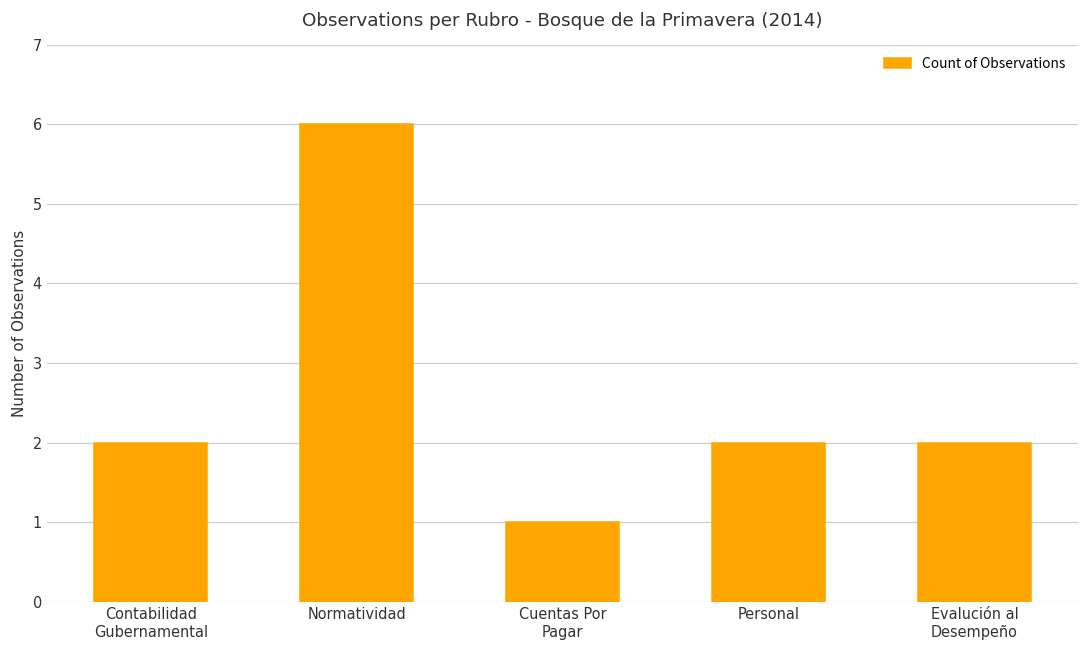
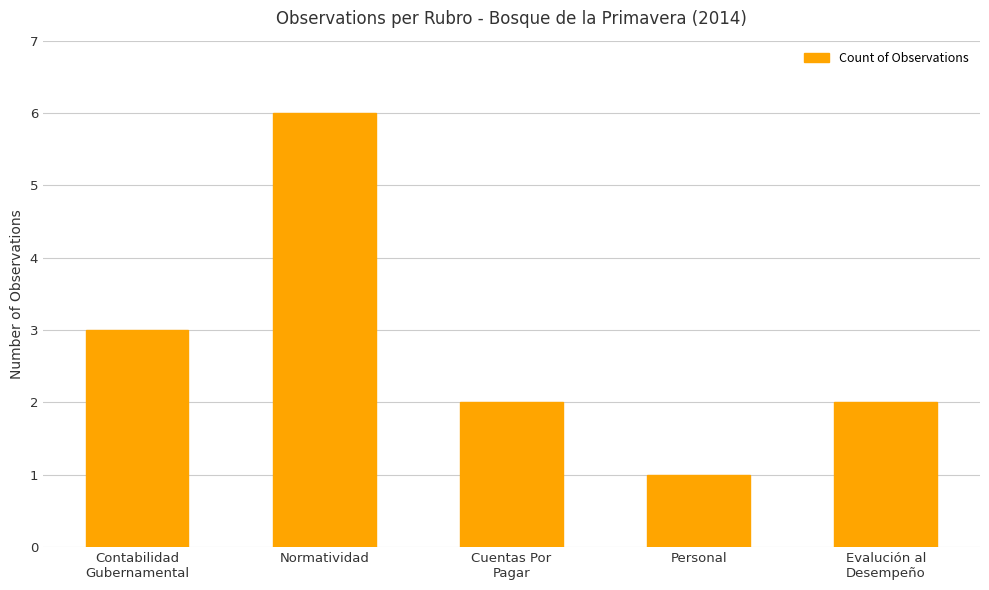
  {
-   "Contabilidad Gubernamental": 2,
+   "Contabilidad Gubernamental": 3,
    "Normatividad": 6,
-   "Cuentas Por Pagar": 1,
-   "Personal": 2,
+   "Cuentas Por Pagar": 2,
+   "Personal": 1,
    "Evalución al Desempeño": 2
  }
